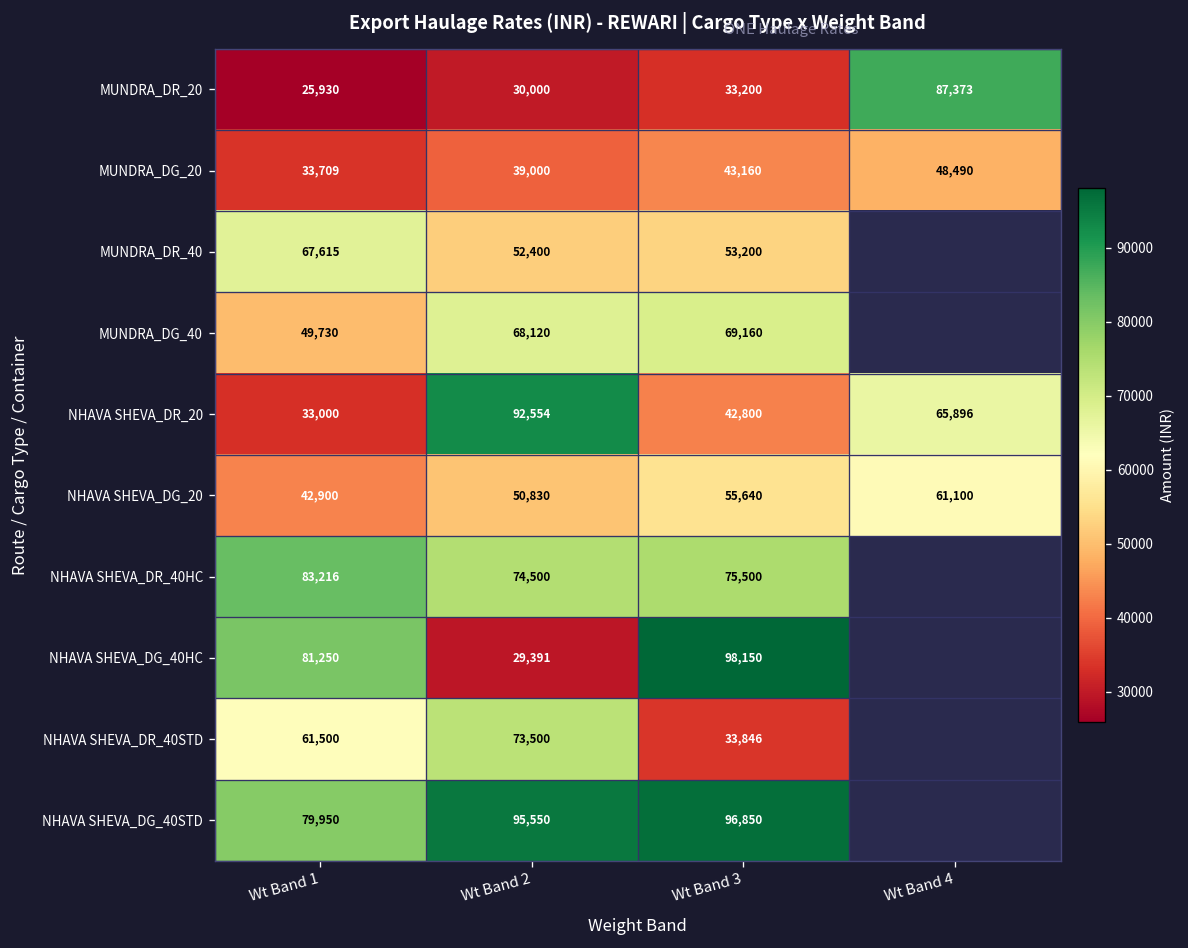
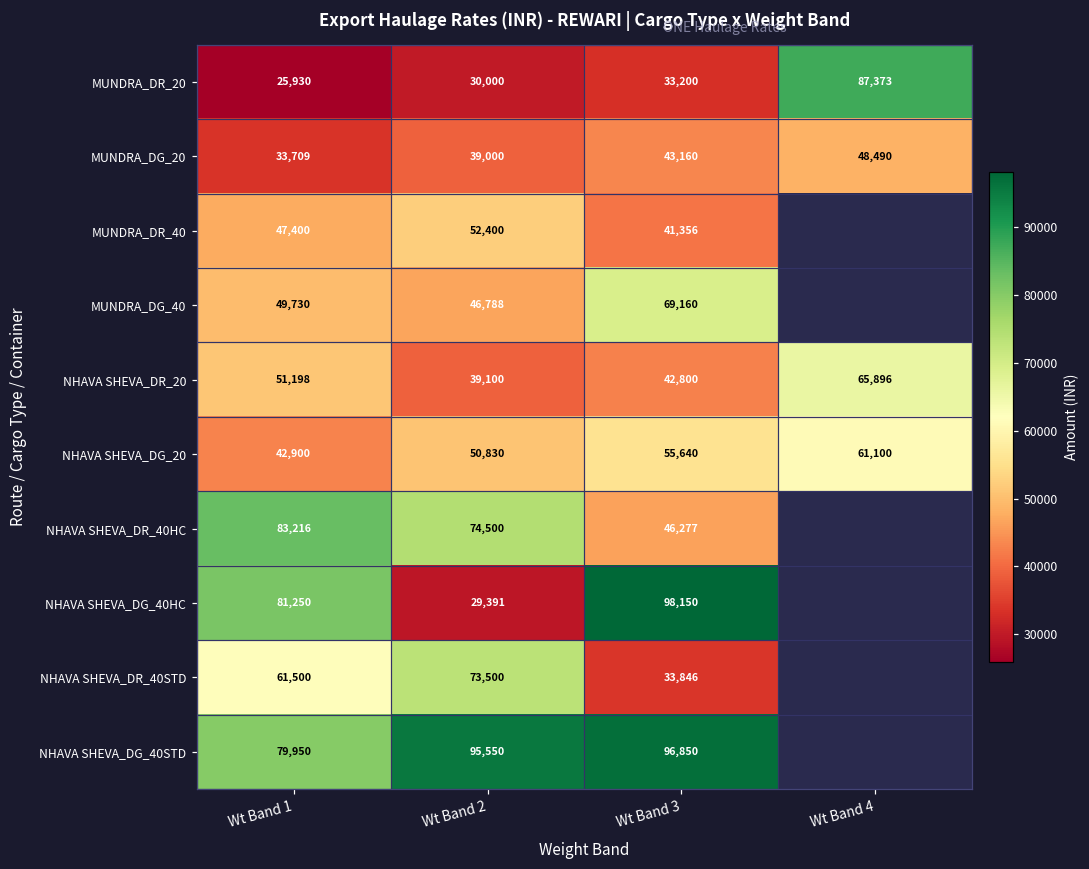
  {
    "MUNDRA_DR_20": {
      "Wt Band 1": "25,930",
      "Wt Band 2": "30,000",
      "Wt Band 3": "33,200",
      "Wt Band 4": "87,373"
    },
    "MUNDRA_DG_20": {
      "Wt Band 1": "33,709",
      "Wt Band 2": "39,000",
      "Wt Band 3": "43,160",
      "Wt Band 4": "48,490"
    },
    "MUNDRA_DR_40": {
-     "Wt Band 1": "67,615",
+     "Wt Band 1": "47,400",
      "Wt Band 2": "52,400",
-     "Wt Band 3": "53,200"
+     "Wt Band 3": "41,356"
    },
    "MUNDRA_DG_40": {
      "Wt Band 1": "49,730",
-     "Wt Band 2": "68,120",
+     "Wt Band 2": "46,788",
      "Wt Band 3": "69,160"
    },
    "NHAVA SHEVA_DR_20": {
-     "Wt Band 1": "33,000",
-     "Wt Band 2": "92,554",
+     "Wt Band 1": "51,198",
+     "Wt Band 2": "39,100",
      "Wt Band 3": "42,800",
      "Wt Band 4": "65,896"
    },
    "NHAVA SHEVA_DG_20": {
      "Wt Band 1": "42,900",
      "Wt Band 2": "50,830",
      "Wt Band 3": "55,640",
      "Wt Band 4": "61,100"
    },
    "NHAVA SHEVA_DR_40HC": {
      "Wt Band 1": "83,216",
      "Wt Band 2": "74,500",
-     "Wt Band 3": "75,500"
+     "Wt Band 3": "46,277"
    },
    "NHAVA SHEVA_DG_40HC": {
      "Wt Band 1": "81,250",
      "Wt Band 2": "29,391",
      "Wt Band 3": "98,150"
    },
    "NHAVA SHEVA_DR_40STD": {
      "Wt Band 1": "61,500",
      "Wt Band 2": "73,500",
      "Wt Band 3": "33,846"
    },
    "NHAVA SHEVA_DG_40STD": {
      "Wt Band 1": "79,950",
      "Wt Band 2": "95,550",
      "Wt Band 3": "96,850"
    }
  }
